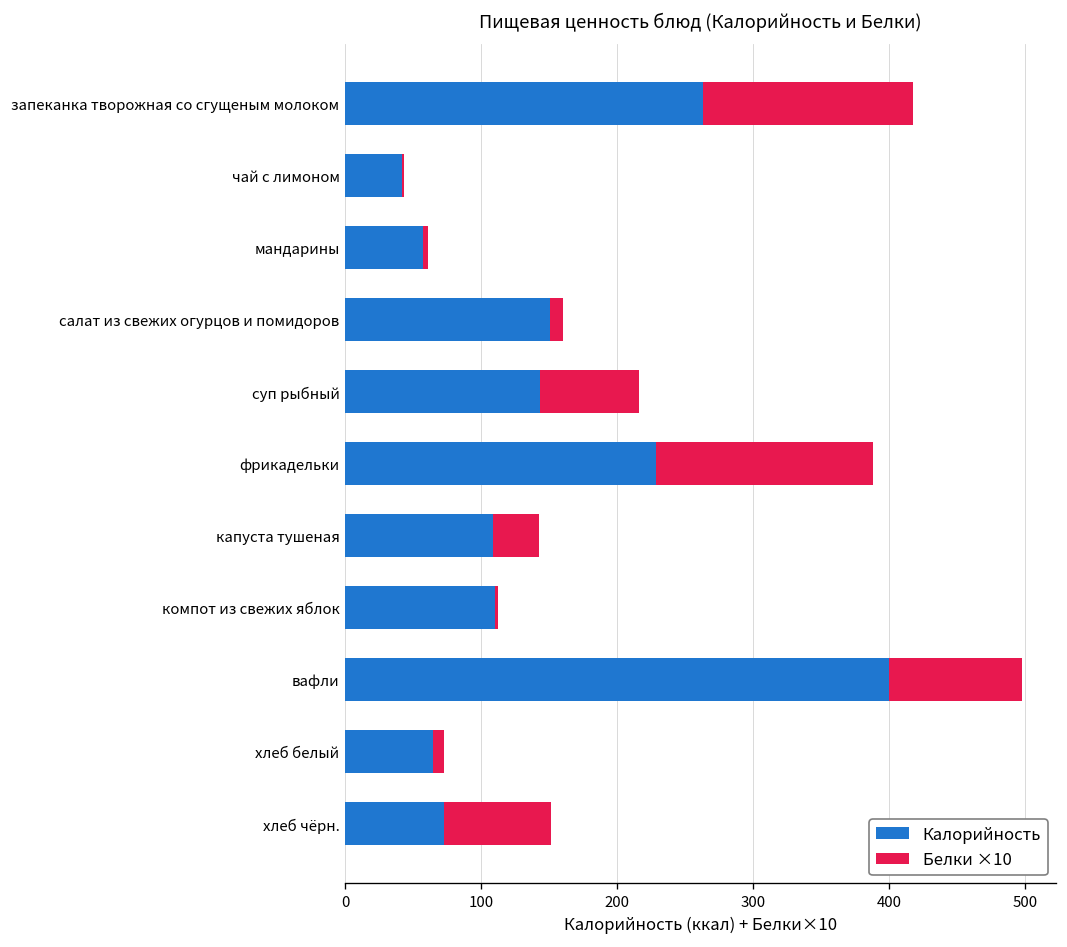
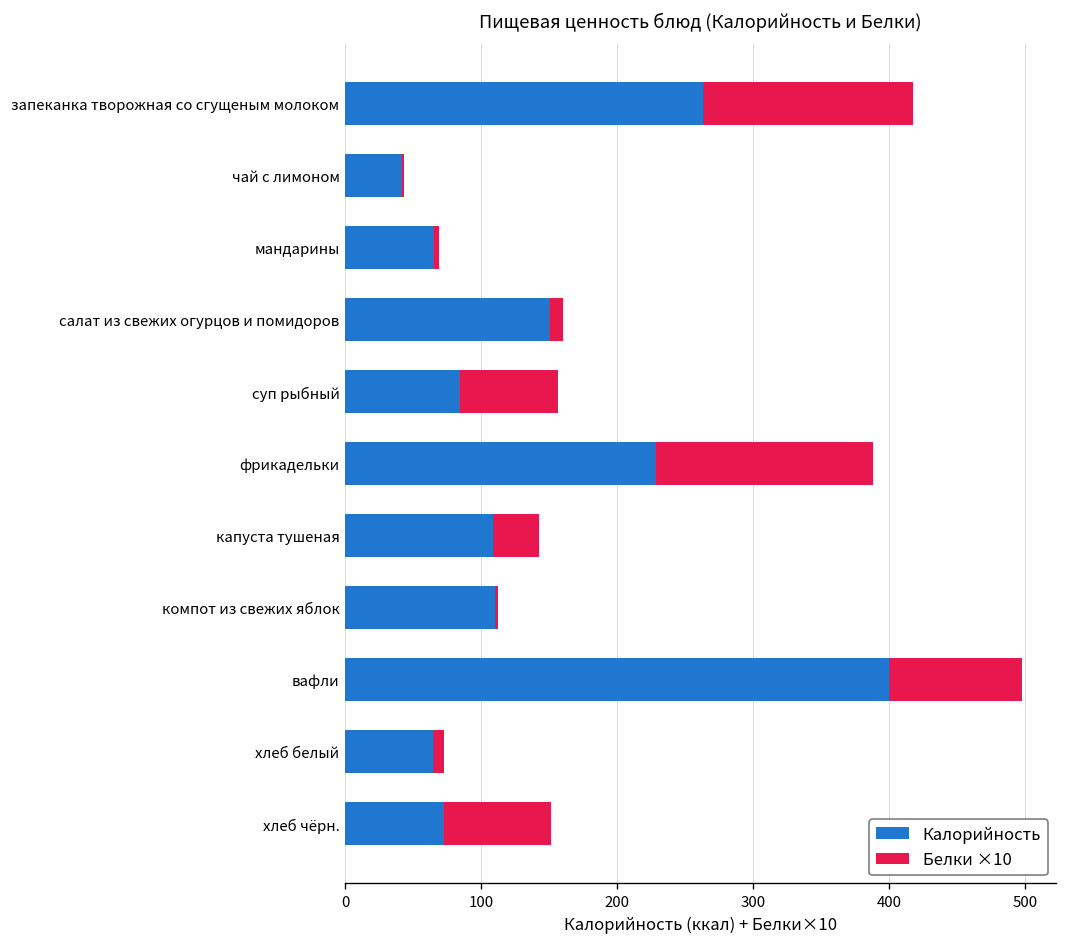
  {
    "Калорийность": {
      "запеканка творожная со сгущеным молоком": 263,
      "чай с лимоном": 42,
-     "мандарины": 57,
+     "мандарины": 65,
      "салат из свежих огурцов и помидоров": 150,
-     "суп рыбный": 144,
+     "суп рыбный": 84,
      "фрикадельки": 229,
      "капуста тушеная": 108,
      "компот из свежих яблок": 110,
      "вафли": 400,
      "хлеб белый": 64,
      "хлеб чёрн.": 72
    },
    "Белки ×10": {
      "запеканка творожная со сгущеным молоком": 155,
      "мандарины": 4,
      "салат из свежих огурцов и помидоров": 10,
      "суп рыбный": 73,
      "фрикадельки": 160,
      "капуста тушеная": 34,
      "вафли": 98,
      "хлеб белый": 8,
      "хлеб чёрн.": 79
    }
  }
